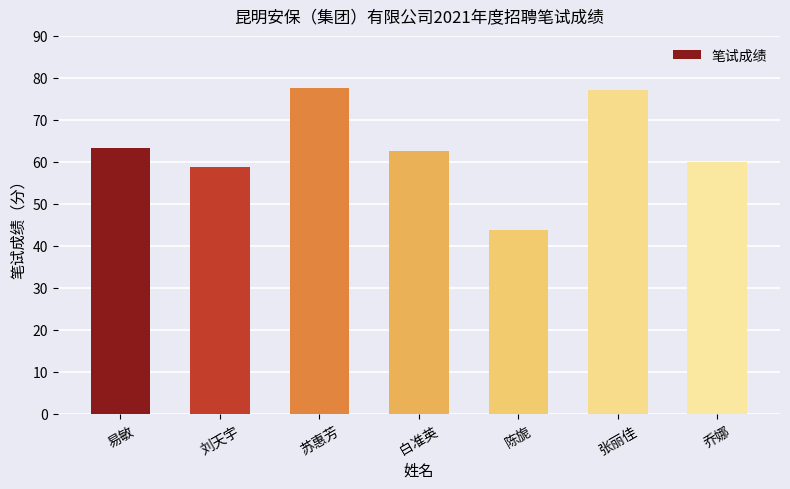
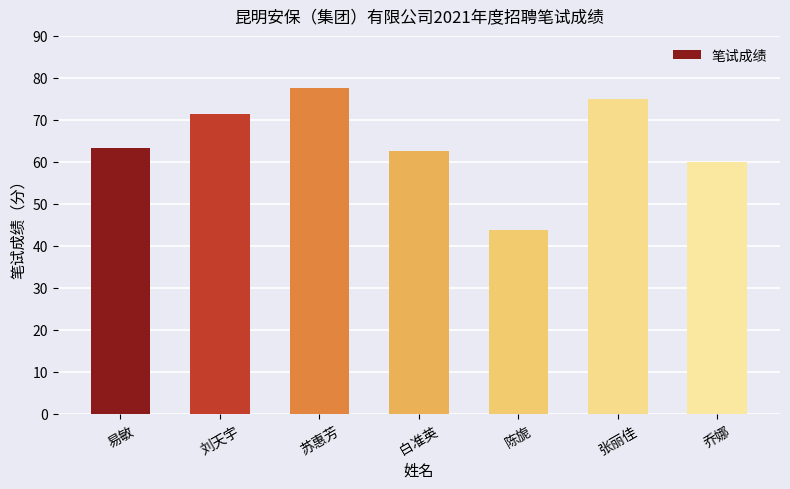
  {
    "易敏": 63,
-   "刘天宇": 59,
+   "刘天宇": 71,
    "苏惠芳": 78,
    "白准英": 63,
    "陈旎": 44,
-   "张丽佳": 77,
+   "张丽佳": 75,
    "乔娜": 60
  }
